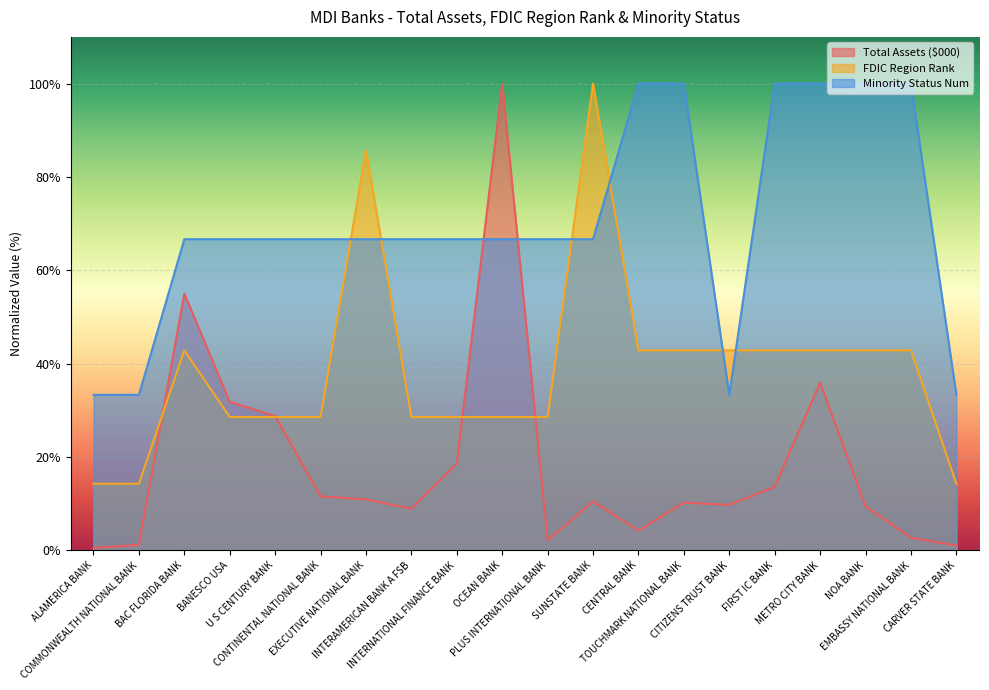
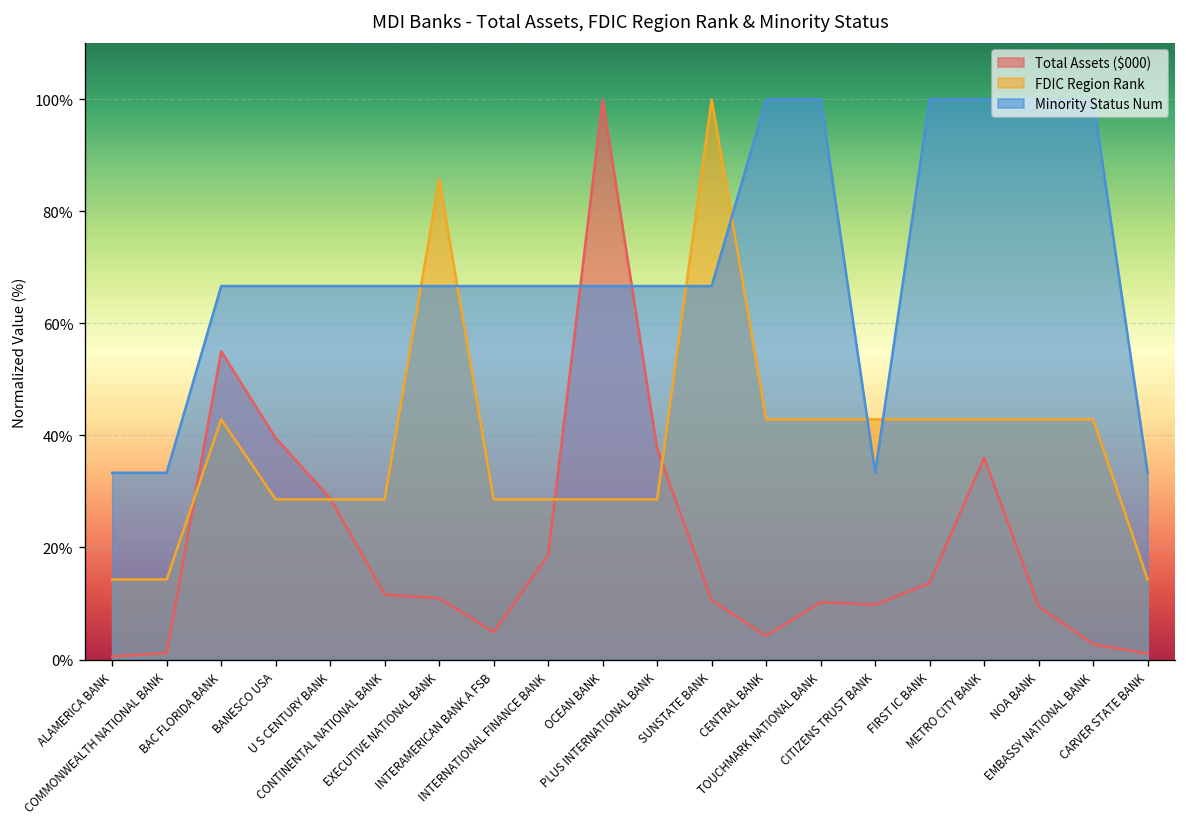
  {
    "Total Assets ($000)": {
      "ALAMERICA BANK": "1%",
      "COMMONWEALTH NATIONAL BANK": "1%",
      "BAC FLORIDA BANK": "55%",
-     "BANESCO USA": "32%",
+     "BANESCO USA": "40%",
      "CONTINENTAL NATIONAL BANK": "12%",
      "EXECUTIVE NATIONAL BANK": "11%",
-     "INTERAMERICAN BANK A FSB": "9%",
+     "INTERAMERICAN BANK A FSB": "5%",
      "INTERNATIONAL FINANCE BANK": "19%",
      "OCEAN BANK": "100%",
-     "PLUS INTERNATIONAL BANK": "2%",
+     "PLUS INTERNATIONAL BANK": "38%",
      "SUNSTATE BANK": "11%",
      "CENTRAL BANK": "4%",
      "TOUCHMARK NATIONAL BANK": "10%",
      "CITIZENS TRUST BANK": "10%",
      "FIRST IC BANK": "14%",
      "METRO CITY BANK": "36%",
      "NOA BANK": "9%",
      "EMBASSY NATIONAL BANK": "3%",
      "CARVER STATE BANK": "1%"
    },
    "FDIC Region Rank": {
      "ALAMERICA BANK": "14%",
      "COMMONWEALTH NATIONAL BANK": "14%",
      "BAC FLORIDA BANK": "43%",
      "BANESCO USA": "29%",
      "CONTINENTAL NATIONAL BANK": "29%",
      "EXECUTIVE NATIONAL BANK": "86%",
      "INTERAMERICAN BANK A FSB": "29%",
      "INTERNATIONAL FINANCE BANK": "29%",
      "OCEAN BANK": "29%",
      "PLUS INTERNATIONAL BANK": "29%",
      "SUNSTATE BANK": "100%",
      "CENTRAL BANK": "43%",
      "TOUCHMARK NATIONAL BANK": "43%",
      "CITIZENS TRUST BANK": "43%",
      "FIRST IC BANK": "43%",
      "METRO CITY BANK": "43%",
      "NOA BANK": "43%",
      "EMBASSY NATIONAL BANK": "43%",
      "CARVER STATE BANK": "14%"
    },
    "Minority Status Num": {
      "ALAMERICA BANK": "33%",
      "COMMONWEALTH NATIONAL BANK": "33%",
      "BAC FLORIDA BANK": "67%",
      "BANESCO USA": "67%",
      "U S CENTURY BANK": "67%",
      "CONTINENTAL NATIONAL BANK": "67%",
      "EXECUTIVE NATIONAL BANK": "67%",
      "INTERAMERICAN BANK A FSB": "67%",
      "INTERNATIONAL FINANCE BANK": "67%",
      "OCEAN BANK": "67%",
      "PLUS INTERNATIONAL BANK": "67%",
      "SUNSTATE BANK": "67%",
      "CENTRAL BANK": "100%",
      "TOUCHMARK NATIONAL BANK": "100%",
      "CITIZENS TRUST BANK": "33%",
      "FIRST IC BANK": "100%",
      "METRO CITY BANK": "100%",
      "CARVER STATE BANK": "33%"
    }
  }
